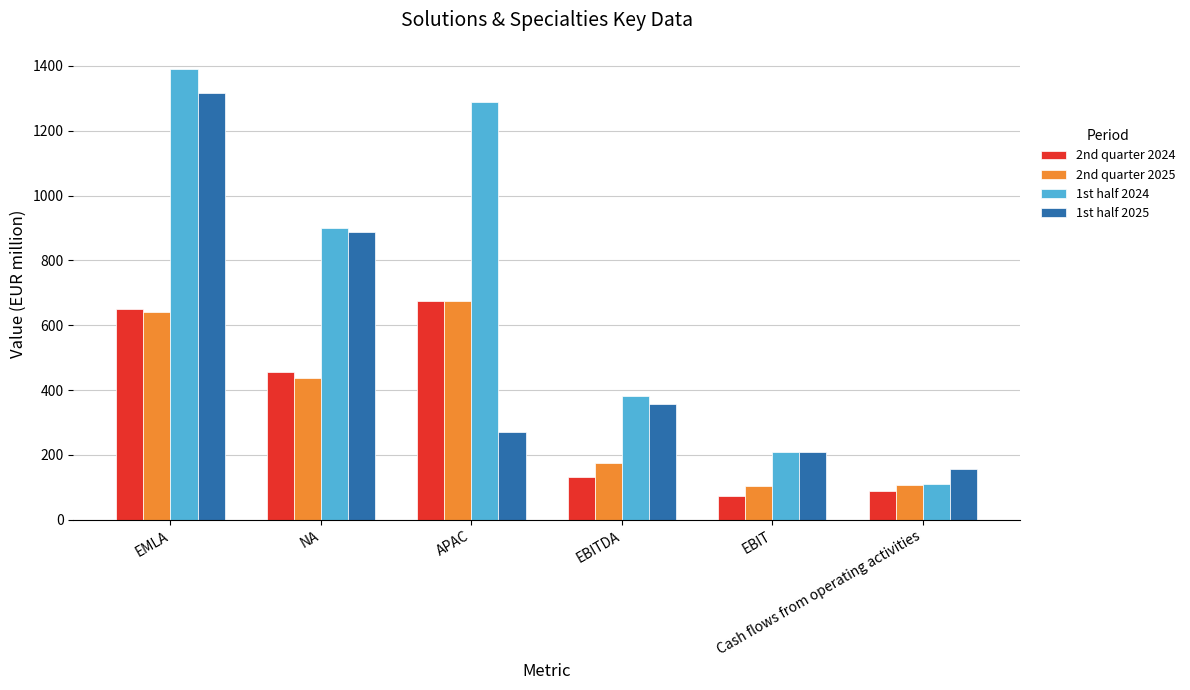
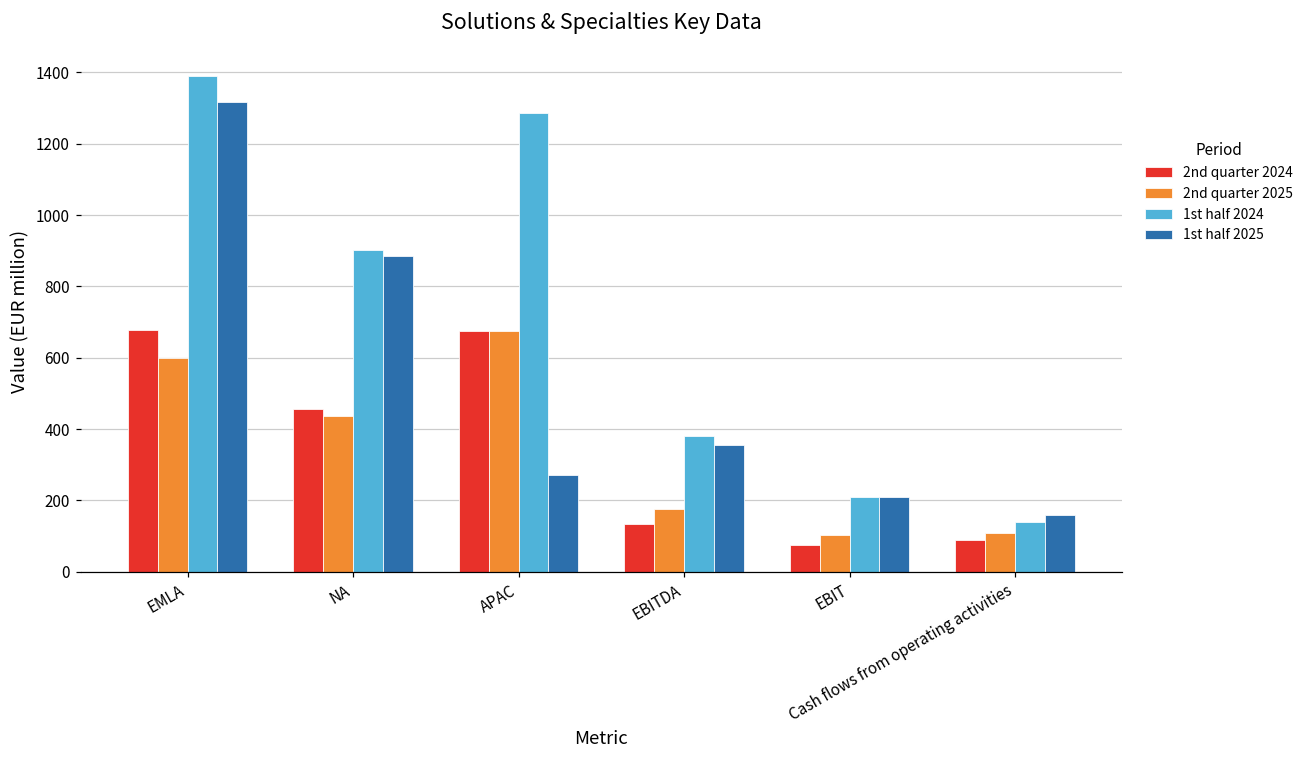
  {
    "2nd quarter 2024": {
-     "EMLA": 650,
+     "EMLA": 680,
      "NA": 460,
      "APAC": 670,
      "EBITDA": 130,
      "EBIT": 80,
      "Cash flows from operating activities": 90
    },
    "2nd quarter 2025": {
-     "EMLA": 640,
+     "EMLA": 600,
      "NA": 440,
      "APAC": 670,
      "EBITDA": 180,
      "EBIT": 100,
      "Cash flows from operating activities": 110
    },
    "1st half 2024": {
      "EMLA": 1390,
      "NA": 900,
      "APAC": 1290,
      "EBITDA": 380,
      "EBIT": 210,
-     "Cash flows from operating activities": 110
+     "Cash flows from operating activities": 140
    },
    "1st half 2025": {
      "EMLA": 1320,
      "NA": 890,
      "APAC": 270,
      "EBITDA": 360,
      "EBIT": 210,
      "Cash flows from operating activities": 160
    }
  }
